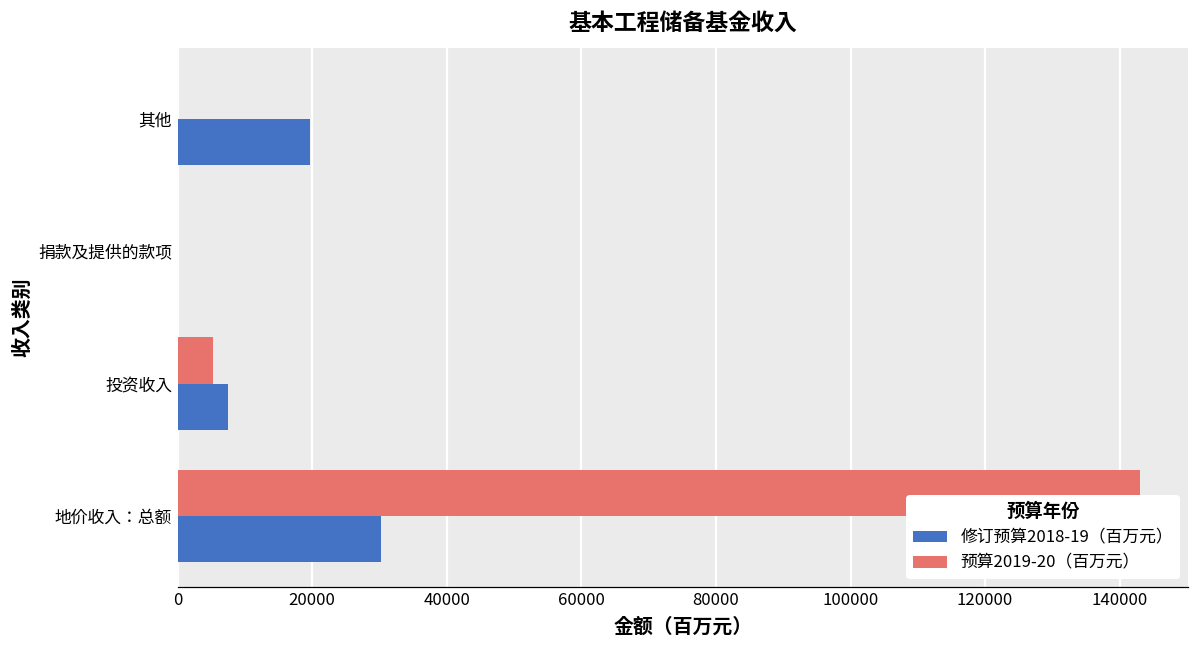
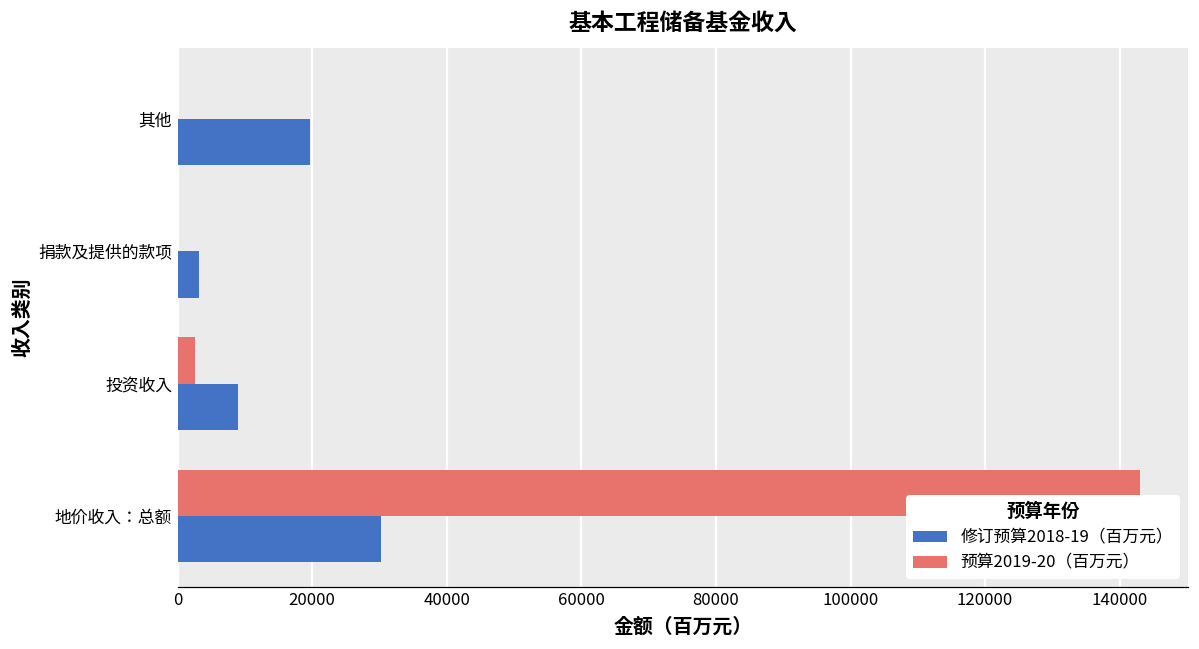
  {
    "修订预算2018-19（百万元）": {
      "其他": 20000,
-     "捐款及提供的款项": 0,
-     "投资收入": 8000,
+     "捐款及提供的款项": 3000,
+     "投资收入": 9000,
      "地价收入：总额": 30000
    },
    "预算2019-20（百万元）": {
      "其他": 0,
-     "投资收入": 5000
+     "投资收入": 3000
    }
  }
